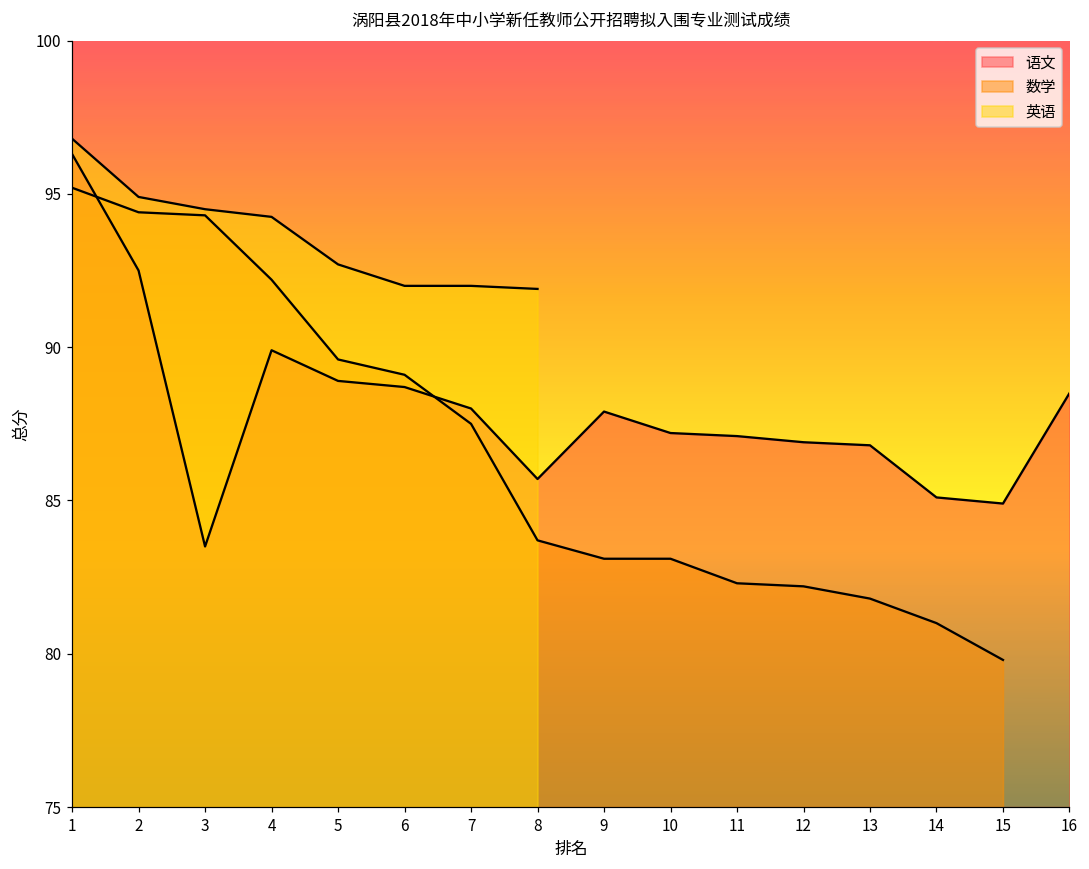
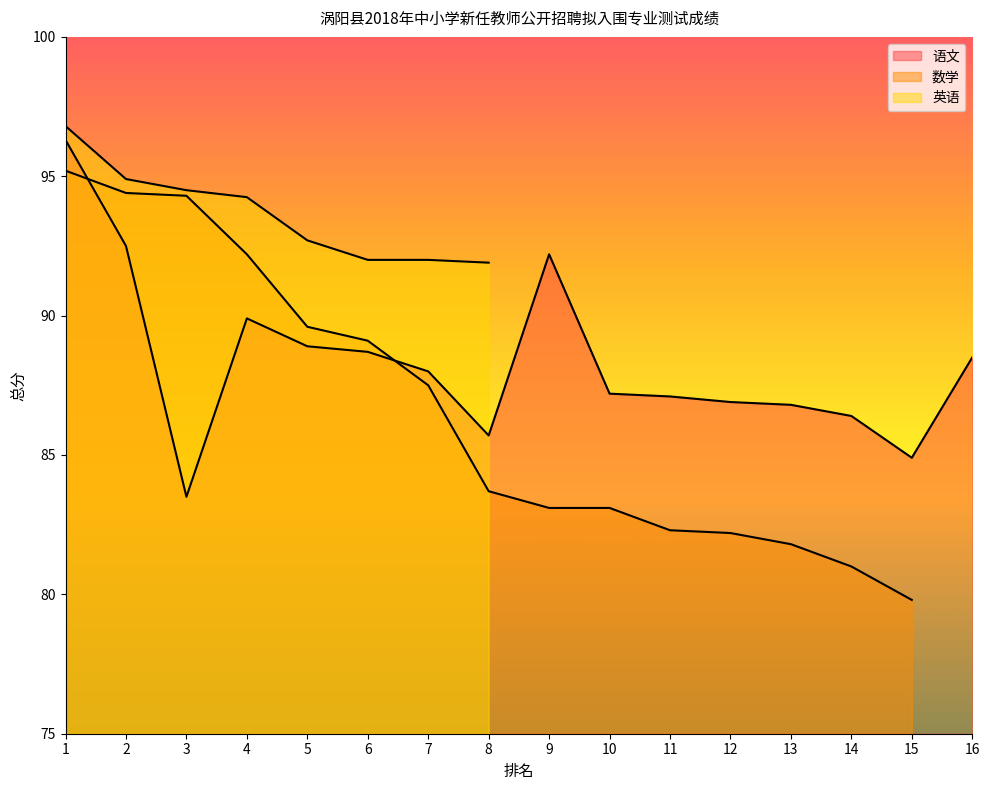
  {
    "语文": {
      "1": 96.3,
      "2": 92.5,
      "3": 83.5,
      "4": 89.9,
      "5": 88.9,
      "6": 88.7,
      "7": 88.0,
      "8": 85.7,
-     "9": 87.9,
+     "9": 92.2,
      "10": 87.2,
      "11": 87.1,
      "12": 86.9,
      "13": 86.8,
-     "14": 85.1,
+     "14": 86.4,
      "15": 84.9,
      "16": 88.5
    }
  }
